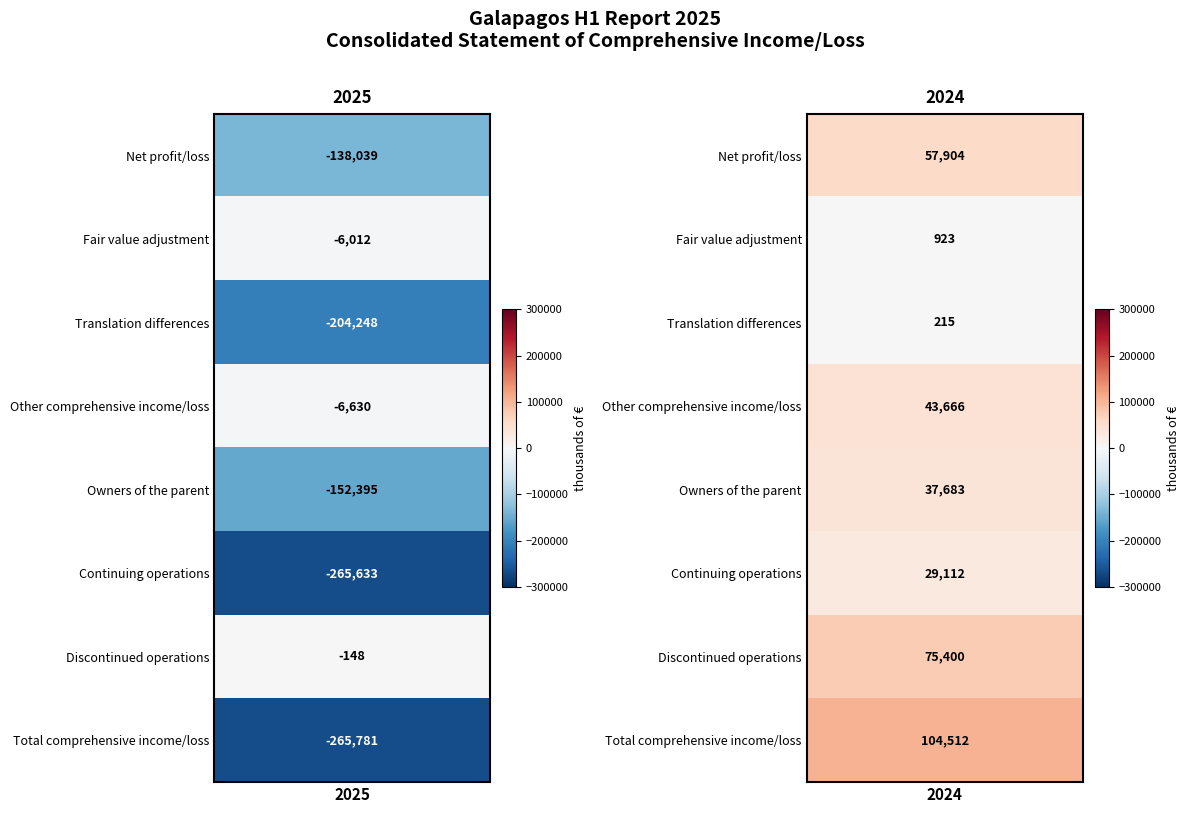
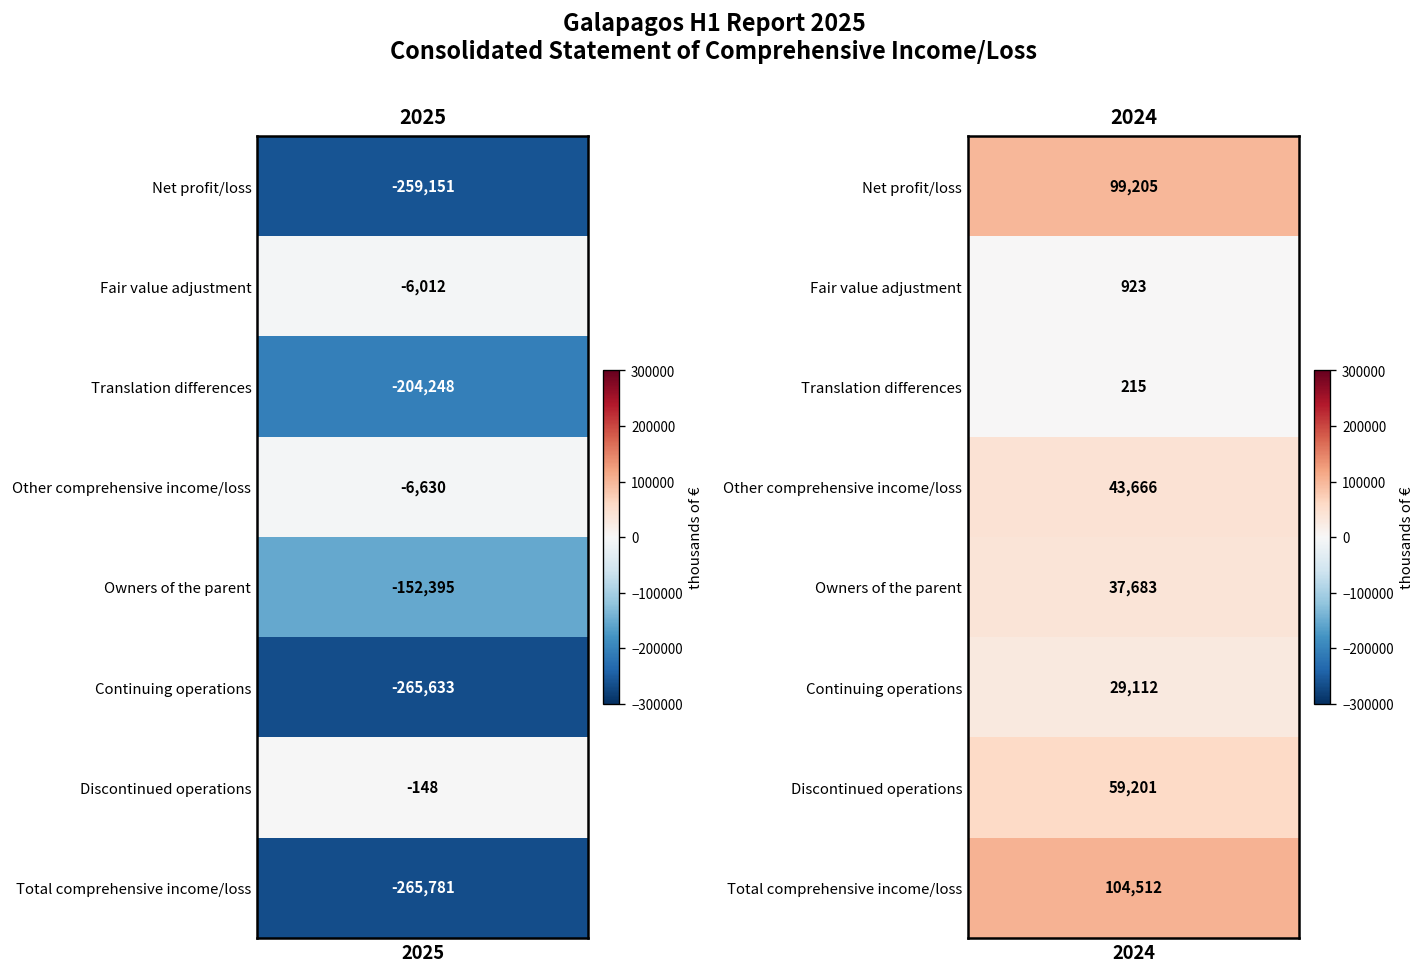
  {
    "2025": {
      "Net profit/loss": {
-       "2025": "-138,039"
+       "2025": "-259,151"
      },
      "Fair value adjustment": {
        "2025": "-6,012"
      },
      "Translation differences": {
        "2025": "-204,248"
      },
      "Other comprehensive income/loss": {
        "2025": "-6,630"
      },
      "Owners of the parent": {
        "2025": "-152,395"
      },
      "Continuing operations": {
        "2025": "-265,633"
      },
      "Discontinued operations": {
        "2025": "-148"
      },
      "Total comprehensive income/loss": {
        "2025": "-265,781"
      }
    },
    "2024": {
      "Net profit/loss": {
-       "2024": "57,904"
+       "2024": "99,205"
      },
      "Fair value adjustment": {
        "2024": "923"
      },
      "Translation differences": {
        "2024": "215"
      },
      "Other comprehensive income/loss": {
        "2024": "43,666"
      },
      "Owners of the parent": {
        "2024": "37,683"
      },
      "Continuing operations": {
        "2024": "29,112"
      },
      "Discontinued operations": {
-       "2024": "75,400"
+       "2024": "59,201"
      },
      "Total comprehensive income/loss": {
        "2024": "104,512"
      }
    }
  }
